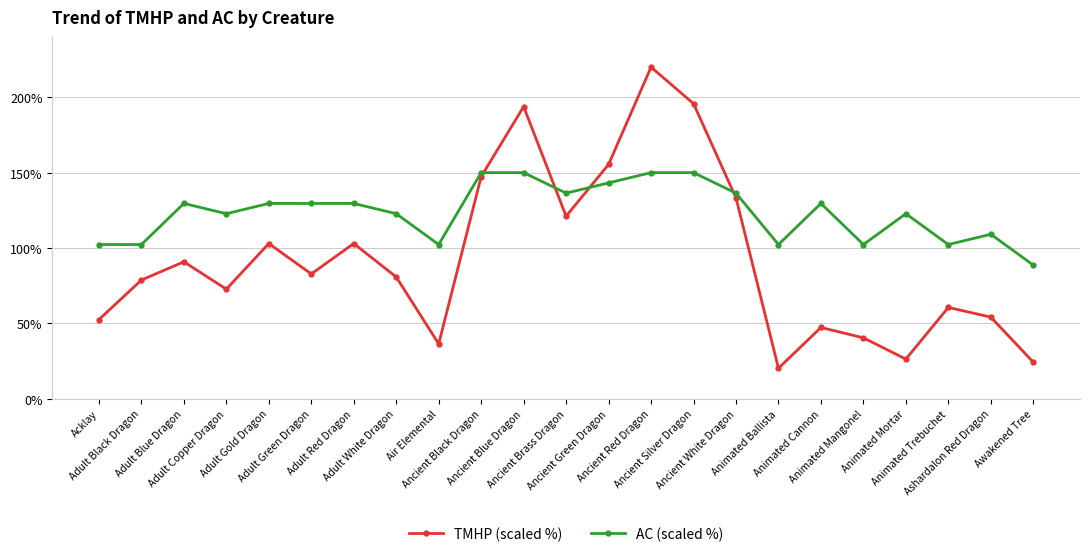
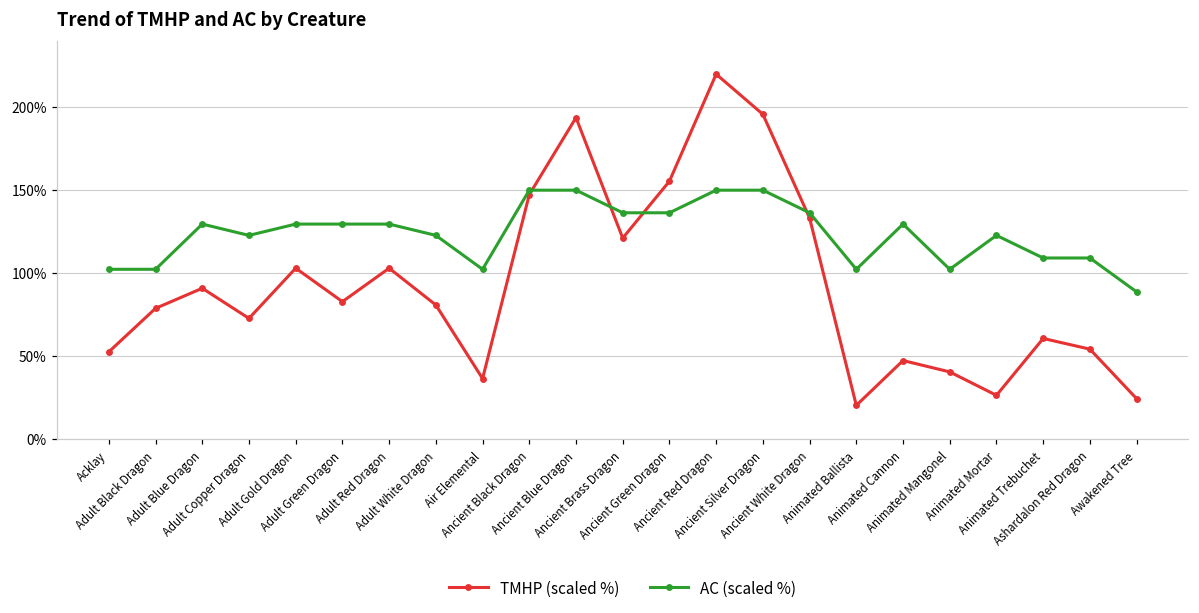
  {
    "TMHP (scaled %)": {
      "Acklay": "52%",
      "Adult Black Dragon": "79%",
      "Adult Blue Dragon": "91%",
      "Adult Copper Dragon": "73%",
      "Adult Gold Dragon": "103%",
      "Adult Green Dragon": "83%",
      "Adult Red Dragon": "103%",
      "Adult White Dragon": "81%",
      "Air Elemental": "36%",
      "Ancient Black Dragon": "147%",
      "Ancient Blue Dragon": "194%",
      "Ancient Brass Dragon": "121%",
      "Ancient Green Dragon": "155%",
      "Ancient Red Dragon": "220%",
      "Ancient Silver Dragon": "196%",
      "Ancient White Dragon": "133%",
      "Animated Ballista": "20%",
      "Animated Cannon": "47%",
      "Animated Mangonel": "40%",
      "Animated Mortar": "26%",
      "Animated Trebuchet": "61%",
      "Ashardalon Red Dragon": "54%",
      "Awakened Tree": "24%"
    },
    "AC (scaled %)": {
      "Acklay": "102%",
      "Adult Black Dragon": "102%",
      "Adult Blue Dragon": "130%",
      "Adult Copper Dragon": "123%",
      "Adult Gold Dragon": "130%",
      "Adult Green Dragon": "130%",
      "Adult Red Dragon": "130%",
      "Adult White Dragon": "123%",
      "Air Elemental": "102%",
      "Ancient Black Dragon": "150%",
      "Ancient Blue Dragon": "150%",
      "Ancient Brass Dragon": "136%",
-     "Ancient Green Dragon": "143%",
+     "Ancient Green Dragon": "136%",
      "Ancient Red Dragon": "150%",
      "Ancient Silver Dragon": "150%",
      "Ancient White Dragon": "136%",
      "Animated Ballista": "102%",
      "Animated Cannon": "130%",
      "Animated Mangonel": "102%",
      "Animated Mortar": "123%",
-     "Animated Trebuchet": "102%",
+     "Animated Trebuchet": "109%",
      "Ashardalon Red Dragon": "109%",
      "Awakened Tree": "89%"
    }
  }
